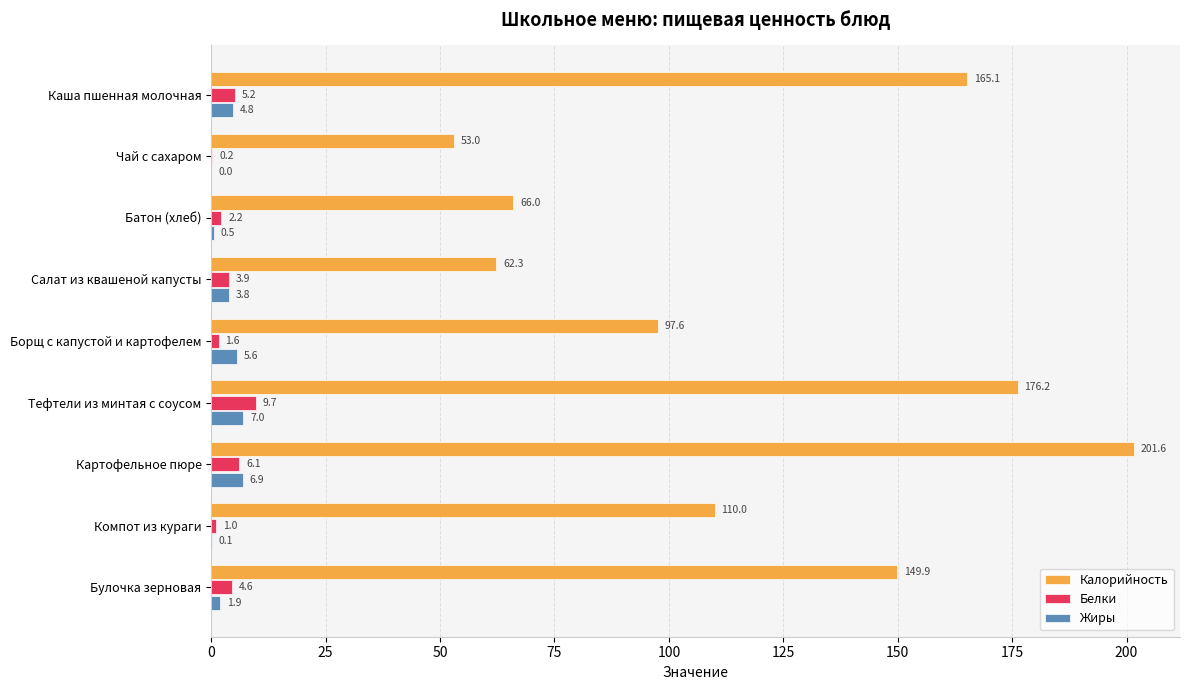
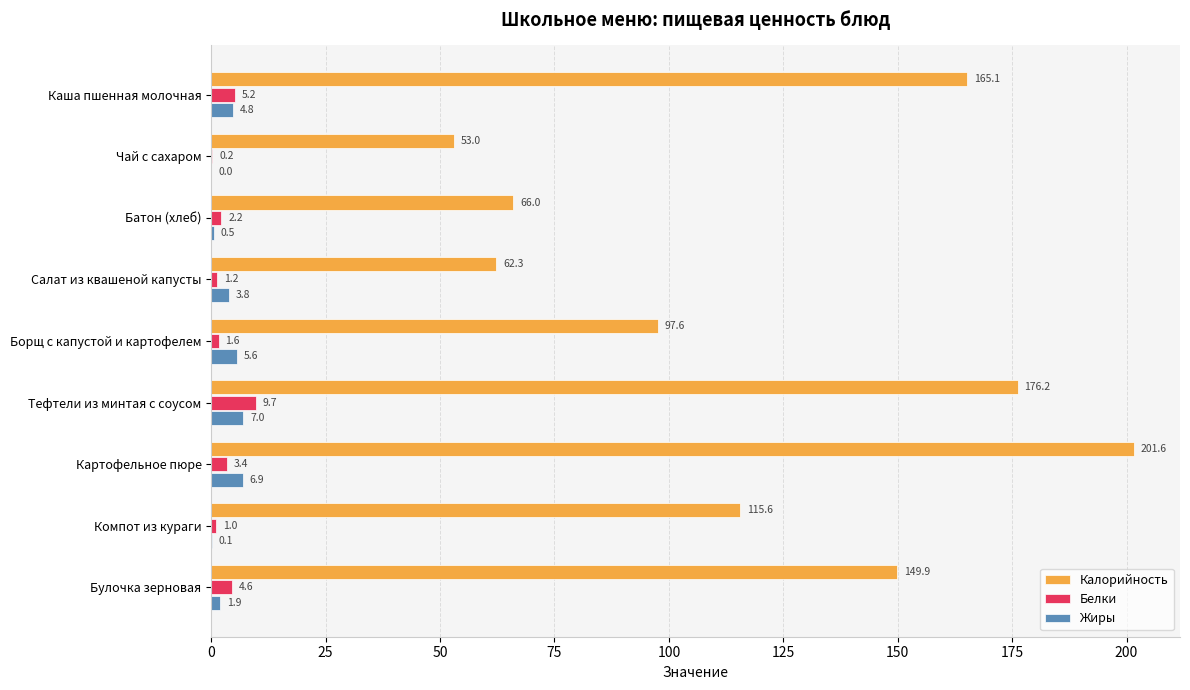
  {
    "Калорийность": {
      "Каша пшенная молочная": 165.1,
      "Чай с сахаром": 53.0,
      "Батон (хлеб)": 66.0,
      "Салат из квашеной капусты": 62.3,
      "Борщ с капустой и картофелем": 97.6,
      "Тефтели из минтая с соусом": 176.2,
      "Картофельное пюре": 201.6,
-     "Компот из кураги": 110.0,
+     "Компот из кураги": 115.6,
      "Булочка зерновая": 149.9
    },
    "Белки": {
      "Каша пшенная молочная": 5.2,
      "Чай с сахаром": 0.2,
      "Батон (хлеб)": 2.2,
-     "Салат из квашеной капусты": 3.9,
+     "Салат из квашеной капусты": 1.2,
      "Борщ с капустой и картофелем": 1.6,
      "Тефтели из минтая с соусом": 9.7,
-     "Картофельное пюре": 6.1,
+     "Картофельное пюре": 3.4,
      "Компот из кураги": 1.0,
      "Булочка зерновая": 4.6
    },
    "Жиры": {
      "Каша пшенная молочная": 4.8,
      "Чай с сахаром": 0.0,
      "Батон (хлеб)": 0.5,
      "Салат из квашеной капусты": 3.8,
      "Борщ с капустой и картофелем": 5.6,
      "Тефтели из минтая с соусом": 7.0,
      "Картофельное пюре": 6.9,
      "Компот из кураги": 0.1,
      "Булочка зерновая": 1.9
    }
  }
